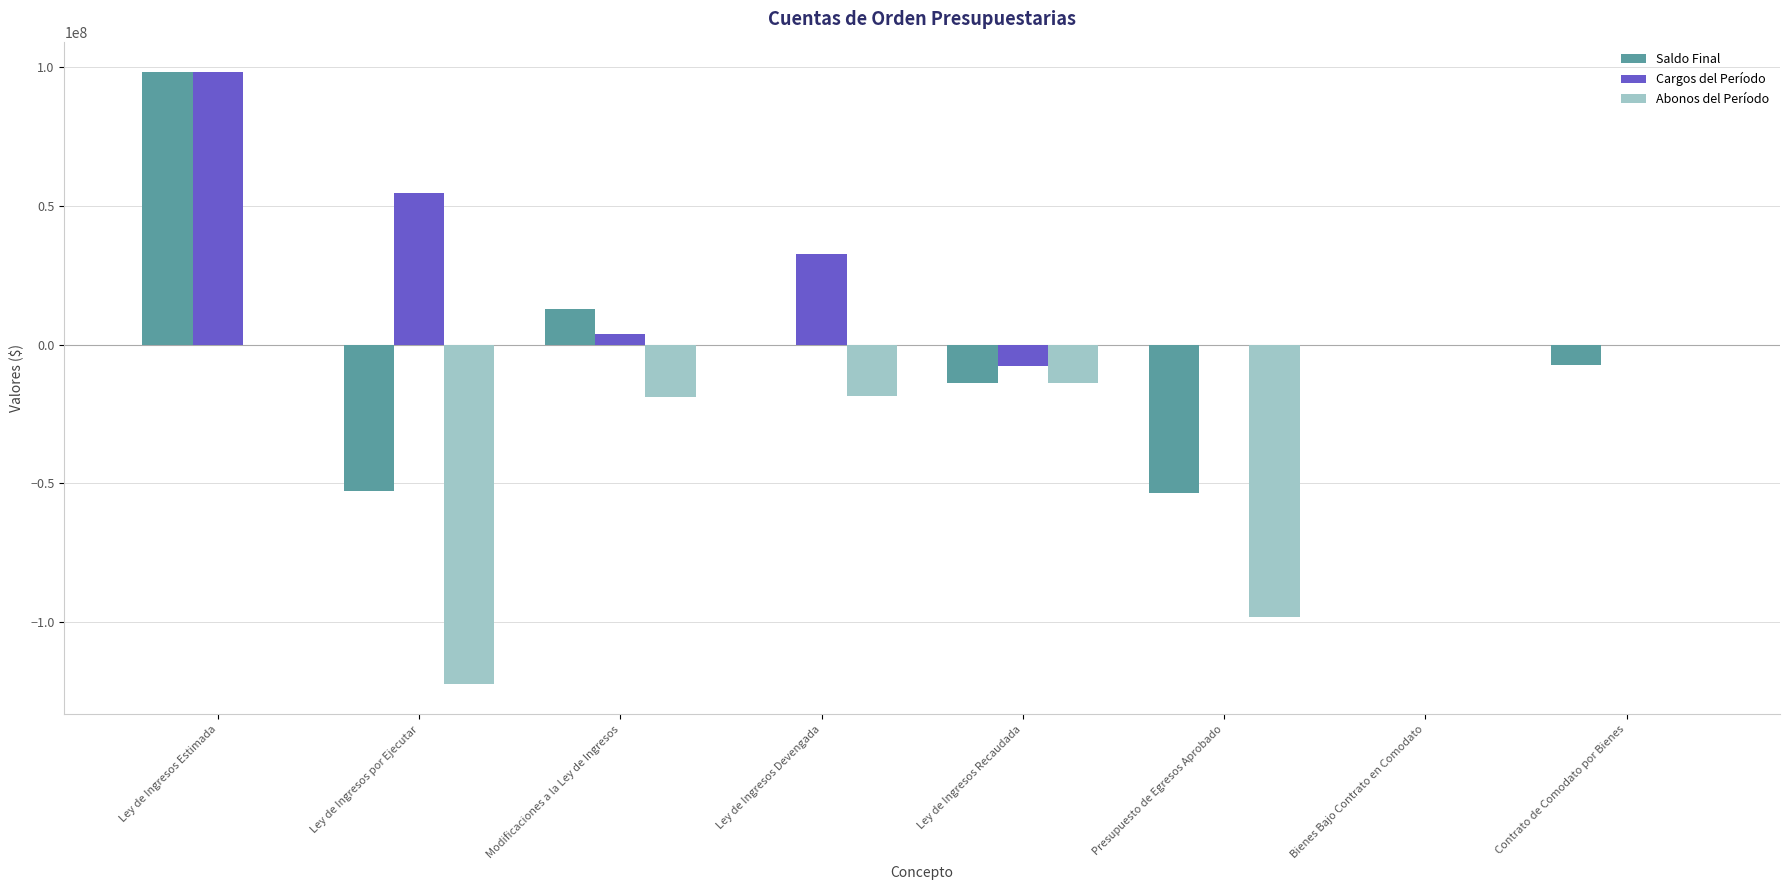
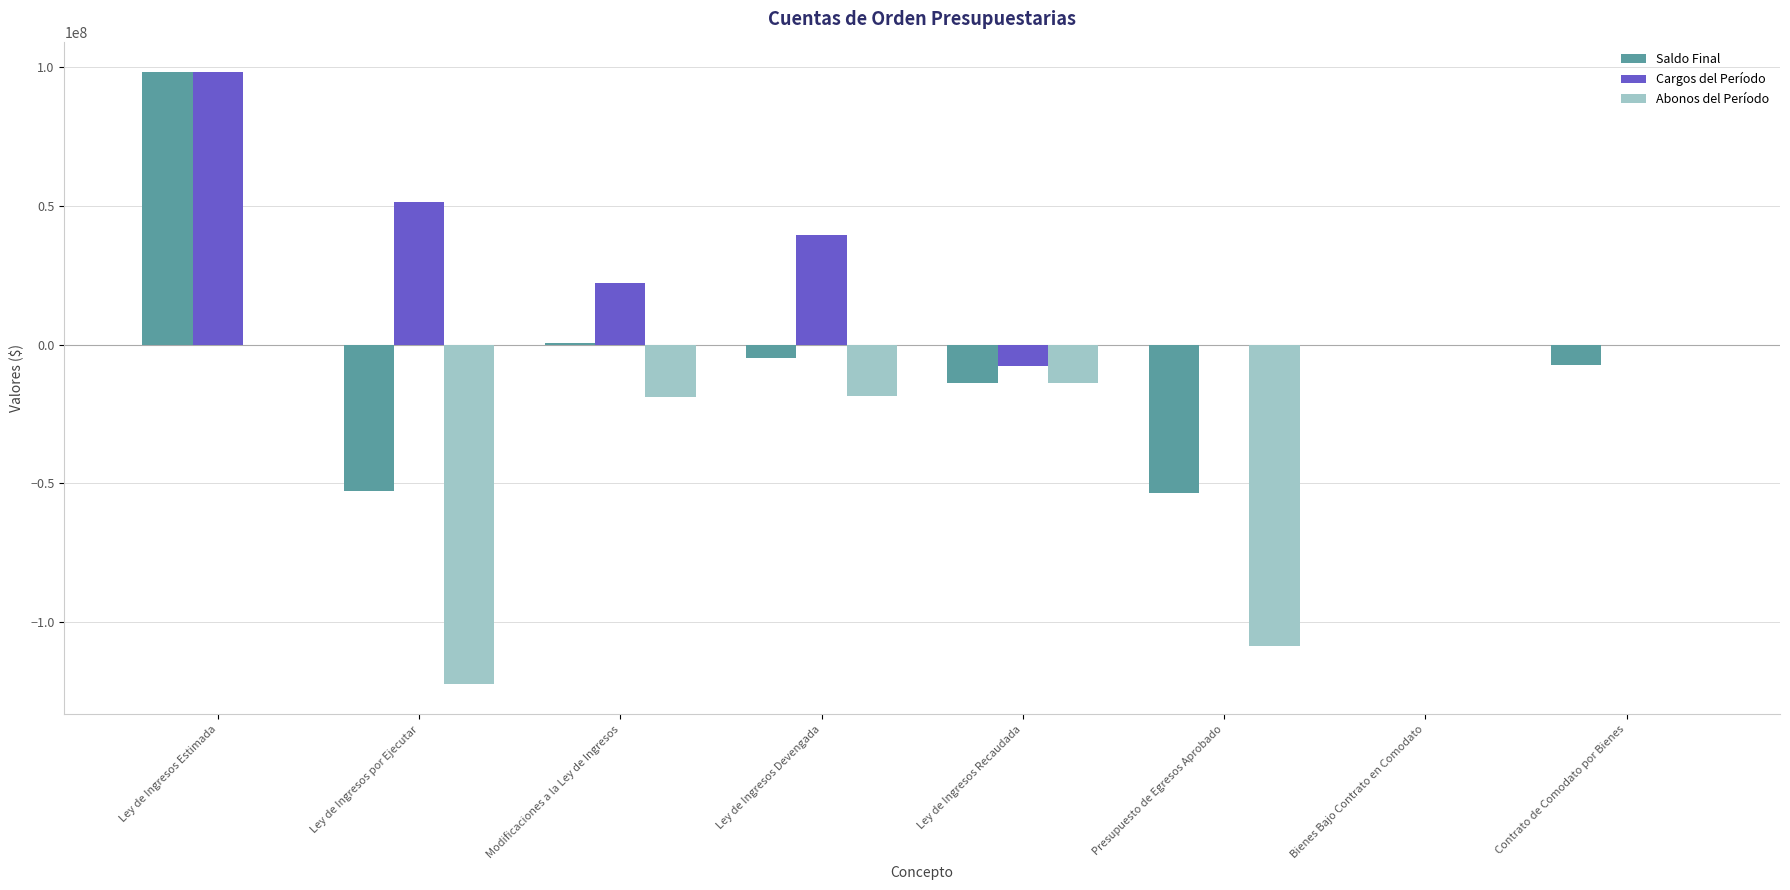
  {
    "Saldo Final": {
      "Ley de Ingresos Estimada": 98000000,
      "Ley de Ingresos por Ejecutar": -53000000,
-     "Modificaciones a la Ley de Ingresos": 13000000,
-     "Ley de Ingresos Devengada": 0,
+     "Modificaciones a la Ley de Ingresos": 1000000,
+     "Ley de Ingresos Devengada": -5000000,
      "Ley de Ingresos Recaudada": -14000000,
      "Presupuesto de Egresos Aprobado": -54000000,
      "Contrato de Comodato por Bienes": -7000000
    },
    "Cargos del Período": {
      "Ley de Ingresos Estimada": 98000000,
-     "Ley de Ingresos por Ejecutar": 55000000,
-     "Modificaciones a la Ley de Ingresos": 4000000,
-     "Ley de Ingresos Devengada": 33000000,
+     "Ley de Ingresos por Ejecutar": 51000000,
+     "Modificaciones a la Ley de Ingresos": 22000000,
+     "Ley de Ingresos Devengada": 40000000,
      "Ley de Ingresos Recaudada": -8000000,
      "Presupuesto de Egresos Aprobado": 0,
      "Bienes Bajo Contrato en Comodato": 0,
      "Contrato de Comodato por Bienes": 0
    },
    "Abonos del Período": {
      "Ley de Ingresos Estimada": 0,
      "Ley de Ingresos por Ejecutar": -122000000,
      "Modificaciones a la Ley de Ingresos": -19000000,
      "Ley de Ingresos Devengada": -18000000,
      "Ley de Ingresos Recaudada": -14000000,
-     "Presupuesto de Egresos Aprobado": -98000000,
+     "Presupuesto de Egresos Aprobado": -108000000,
      "Bienes Bajo Contrato en Comodato": 0,
      "Contrato de Comodato por Bienes": 0
    }
  }
